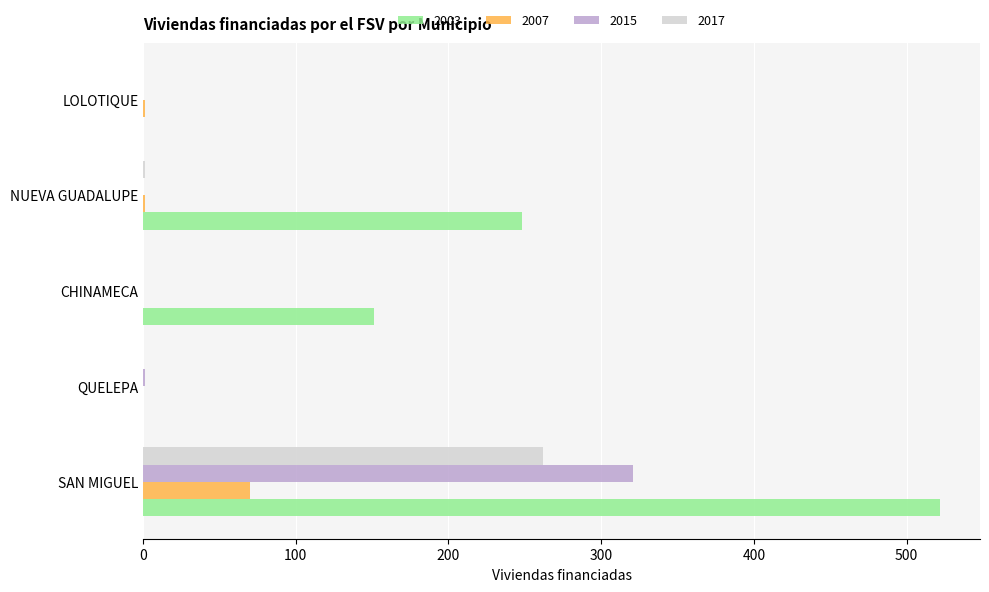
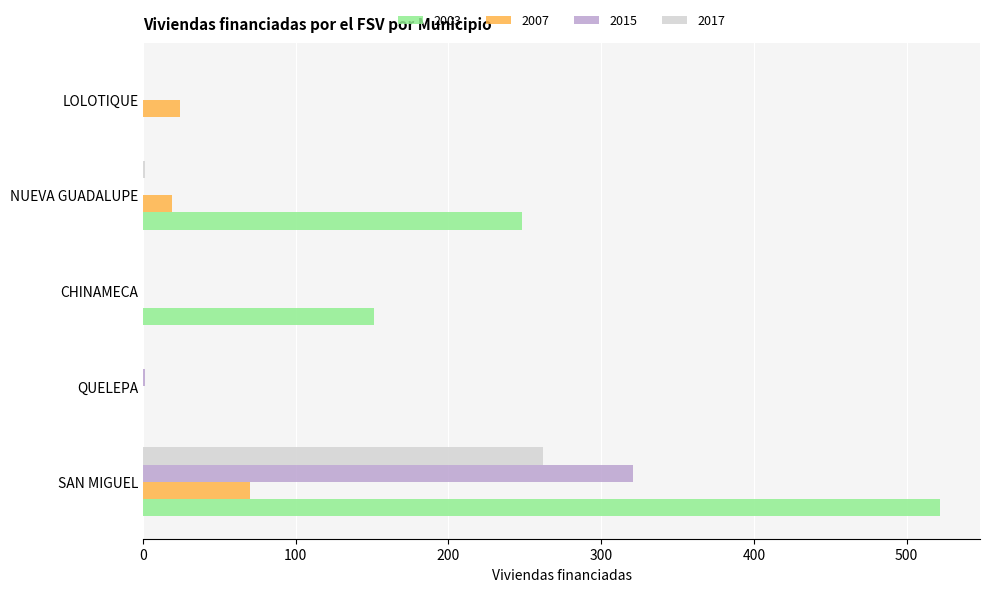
  {
    "2003": {
      "LOLOTIQUE": 0,
      "NUEVA GUADALUPE": 248,
      "CHINAMECA": 151,
      "QUELEPA": 0,
      "SAN MIGUEL": 522
    },
    "2007": {
-     "LOLOTIQUE": 1,
-     "NUEVA GUADALUPE": 1,
+     "LOLOTIQUE": 24,
+     "NUEVA GUADALUPE": 19,
      "CHINAMECA": 0,
      "QUELEPA": 0,
      "SAN MIGUEL": 70
    }
  }
